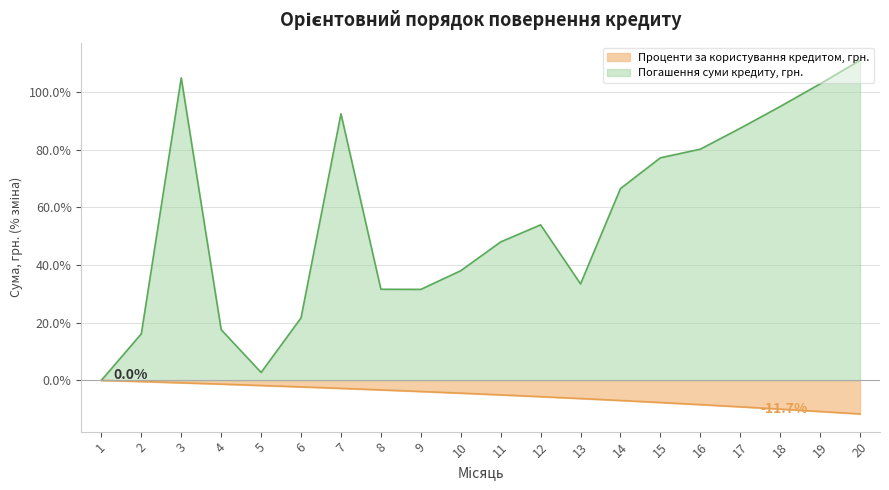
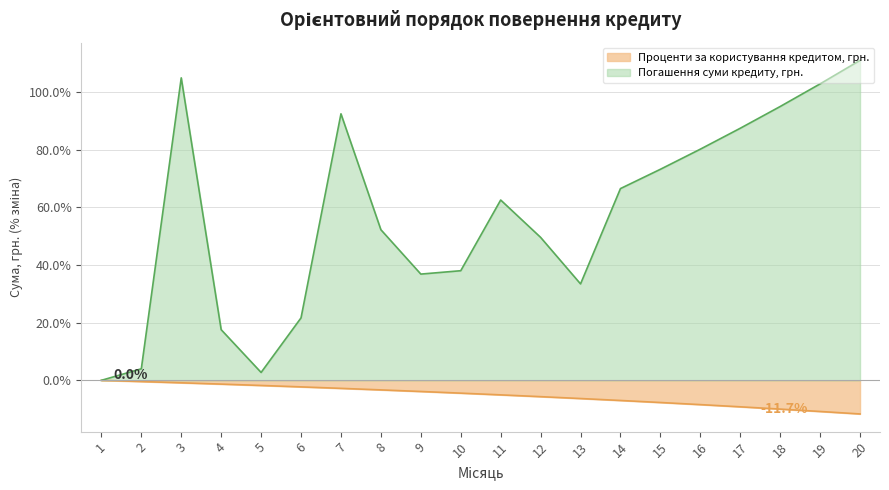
  {
    "Погашення суми кредиту, грн.": {
-     "2": "16%",
+     "2": "4%",
      "3": "105%",
      "4": "18%",
      "5": "3%",
      "6": "22%",
      "7": "92%",
-     "8": "32%",
-     "9": "32%",
+     "8": "52%",
+     "9": "37%",
      "10": "38%",
-     "11": "48%",
-     "12": "54%",
+     "11": "63%",
+     "12": "50%",
      "13": "33%",
      "14": "67%",
-     "15": "77%",
+     "15": "73%",
      "16": "80%",
      "17": "87%",
      "18": "95%",
      "19": "103%"
    }
  }
